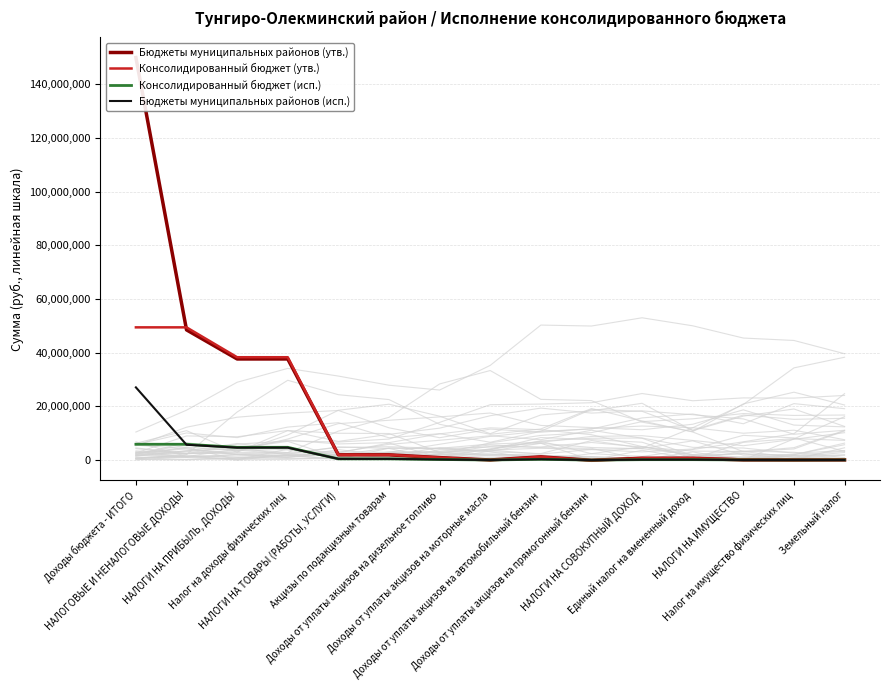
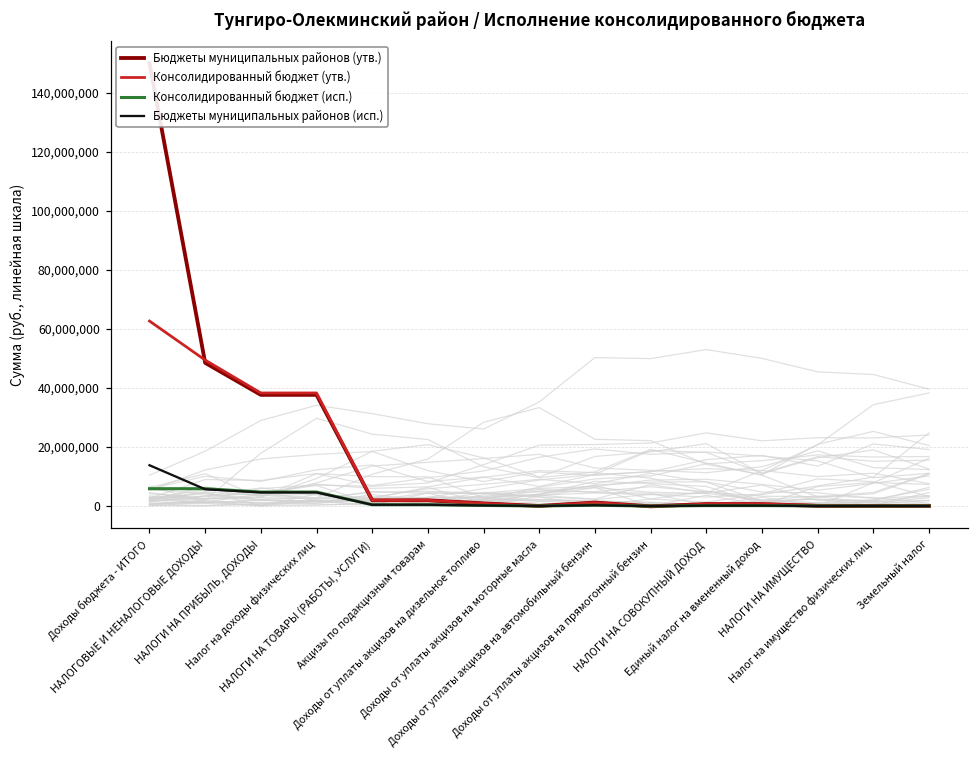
  {
    "Консолидированный бюджет (утв.)": {
-     "Доходы бюджета - ИТОГО": "49,000,000"
+     "Доходы бюджета - ИТОГО": "63,000,000"
    },
    "Бюджеты муниципальных районов (исп.)": {
-     "Доходы бюджета - ИТОГО": "27,000,000"
+     "Доходы бюджета - ИТОГО": "14,000,000"
    }
  }
